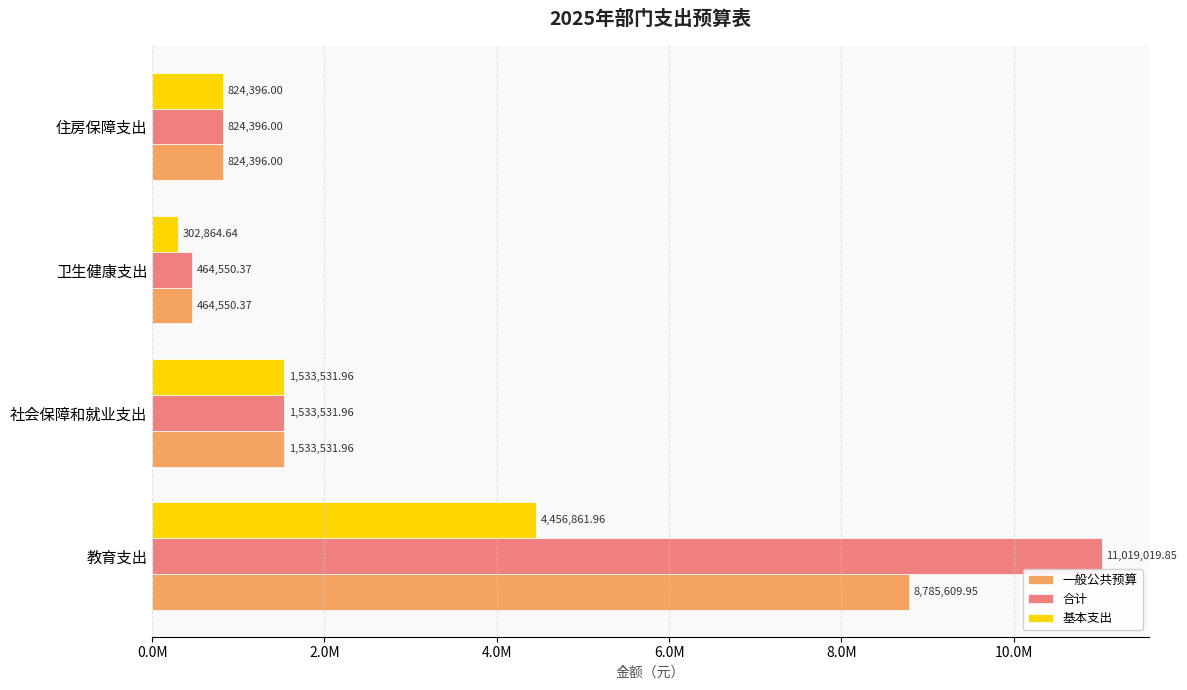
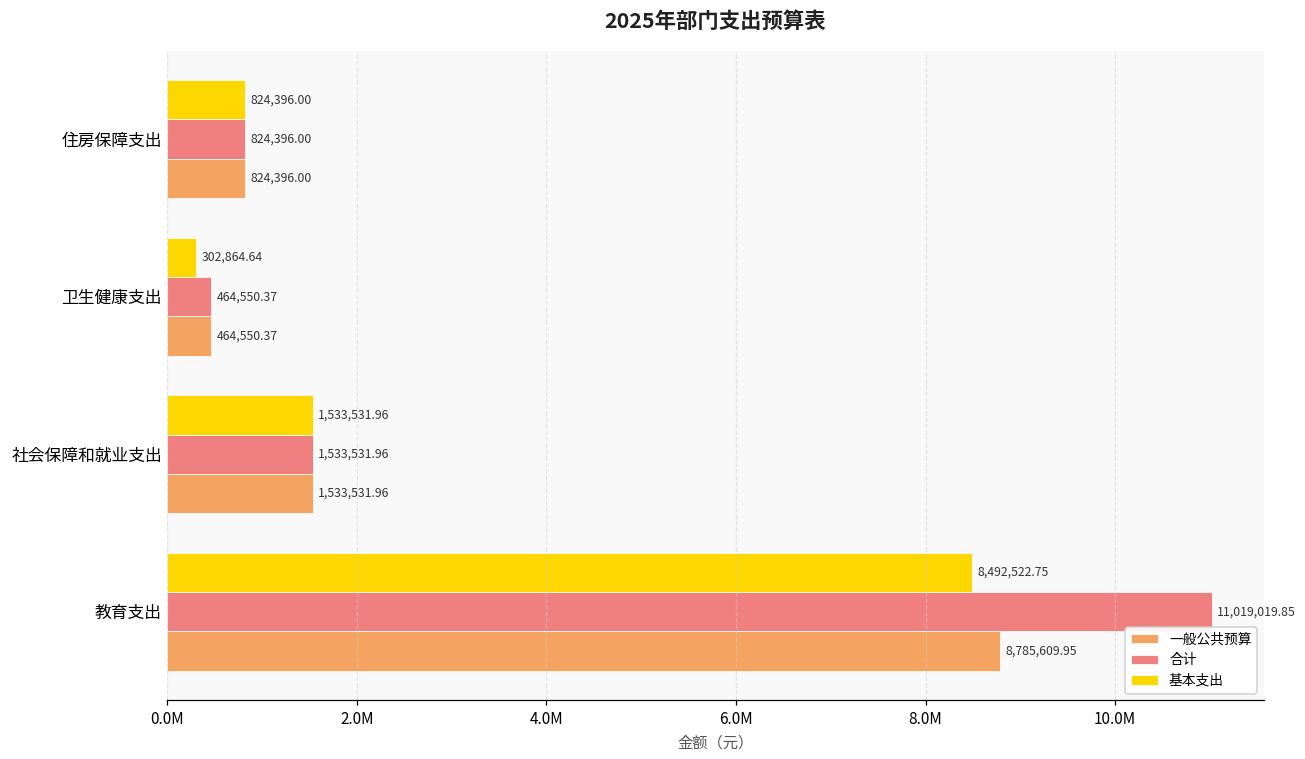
  {
    "基本支出": {
      "住房保障支出": "824,396.00",
      "卫生健康支出": "302,864.64",
      "社会保障和就业支出": "1,533,531.96",
-     "教育支出": "4,456,861.96"
+     "教育支出": "8,492,522.75"
    }
  }
